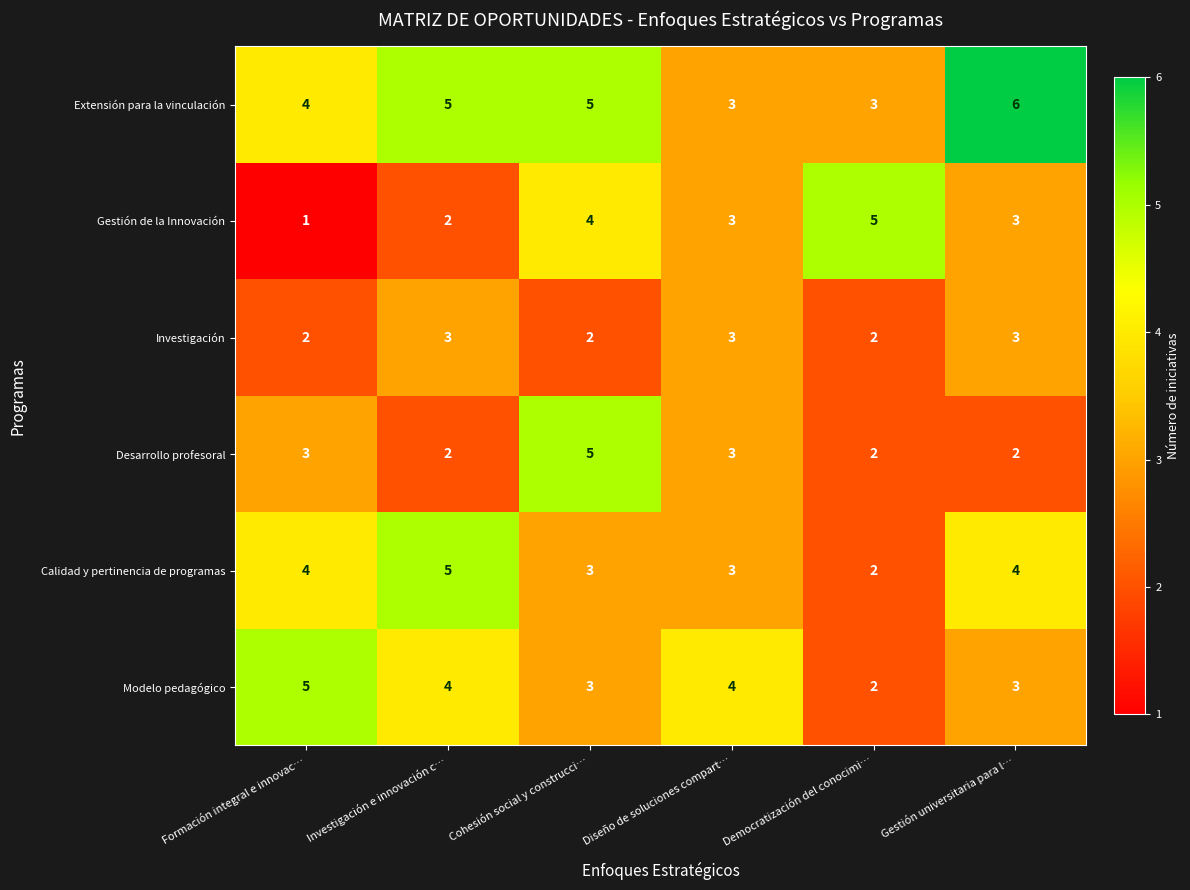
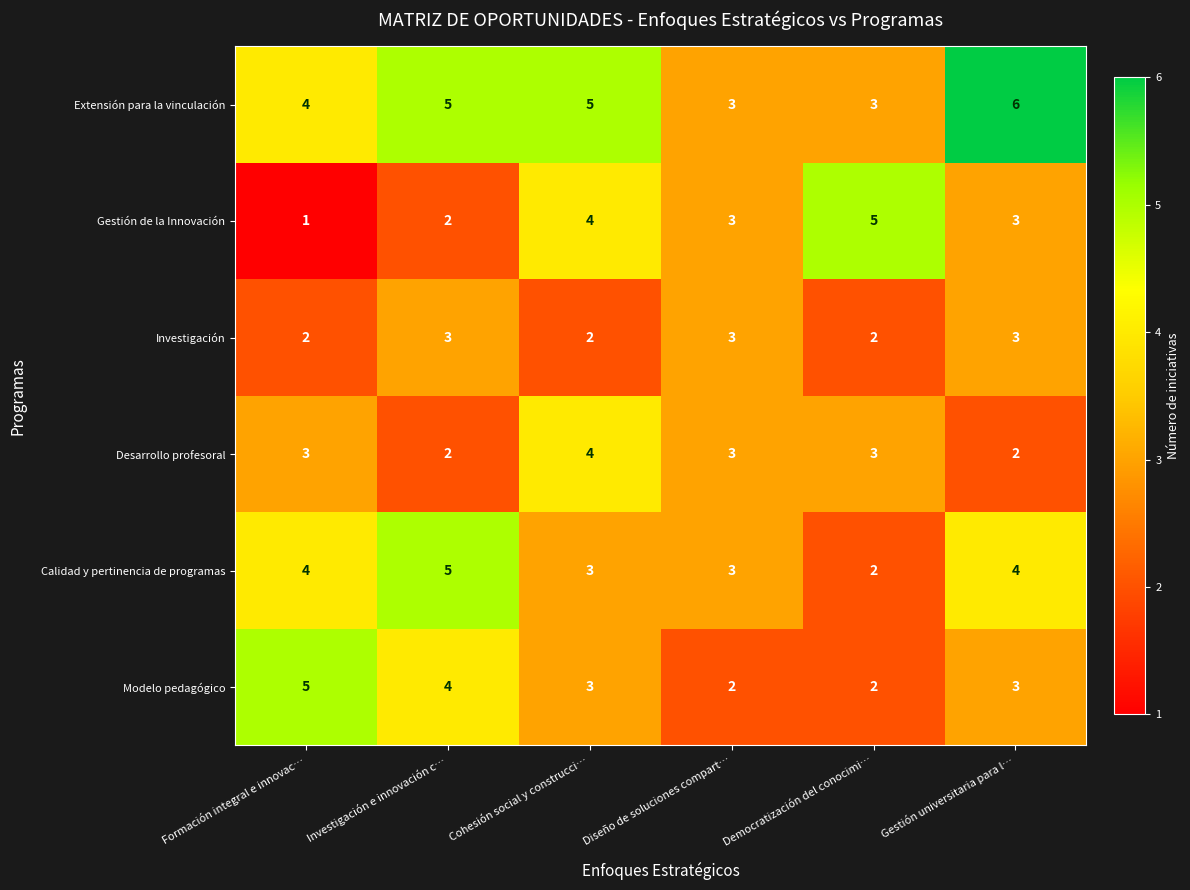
  {
    "Extensión para la vinculación": {
      "Formación integral e innovac…": 4,
      "Investigación e innovación c…": 5,
      "Cohesión social y construcci…": 5,
      "Diseño de soluciones compart…": 3,
      "Democratización del conocimi…": 3,
      "Gestión universitaria para l…": 6
    },
    "Gestión de la Innovación": {
      "Formación integral e innovac…": 1,
      "Investigación e innovación c…": 2,
      "Cohesión social y construcci…": 4,
      "Diseño de soluciones compart…": 3,
      "Democratización del conocimi…": 5,
      "Gestión universitaria para l…": 3
    },
    "Investigación": {
      "Formación integral e innovac…": 2,
      "Investigación e innovación c…": 3,
      "Cohesión social y construcci…": 2,
      "Diseño de soluciones compart…": 3,
      "Democratización del conocimi…": 2,
      "Gestión universitaria para l…": 3
    },
    "Desarrollo profesoral": {
      "Formación integral e innovac…": 3,
      "Investigación e innovación c…": 2,
-     "Cohesión social y construcci…": 5,
+     "Cohesión social y construcci…": 4,
      "Diseño de soluciones compart…": 3,
-     "Democratización del conocimi…": 2,
+     "Democratización del conocimi…": 3,
      "Gestión universitaria para l…": 2
    },
    "Calidad y pertinencia de programas": {
      "Formación integral e innovac…": 4,
      "Investigación e innovación c…": 5,
      "Cohesión social y construcci…": 3,
      "Diseño de soluciones compart…": 3,
      "Democratización del conocimi…": 2,
      "Gestión universitaria para l…": 4
    },
    "Modelo pedagógico": {
      "Formación integral e innovac…": 5,
      "Investigación e innovación c…": 4,
      "Cohesión social y construcci…": 3,
-     "Diseño de soluciones compart…": 4,
+     "Diseño de soluciones compart…": 2,
      "Democratización del conocimi…": 2,
      "Gestión universitaria para l…": 3
    }
  }
